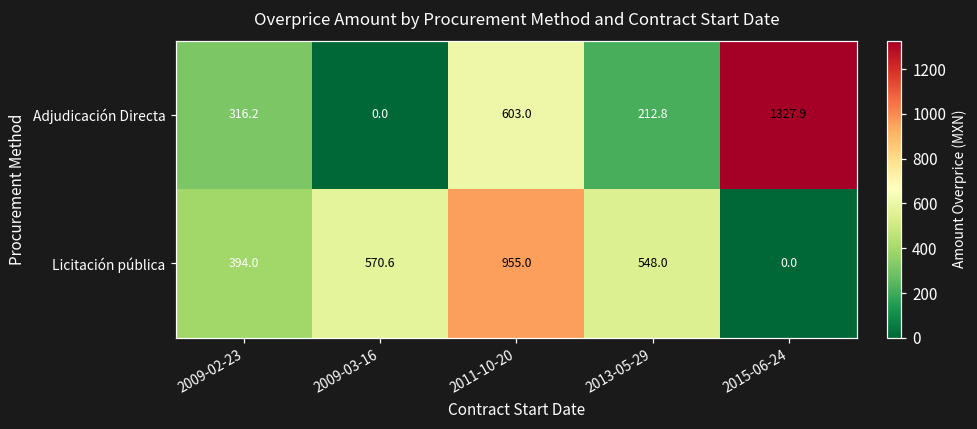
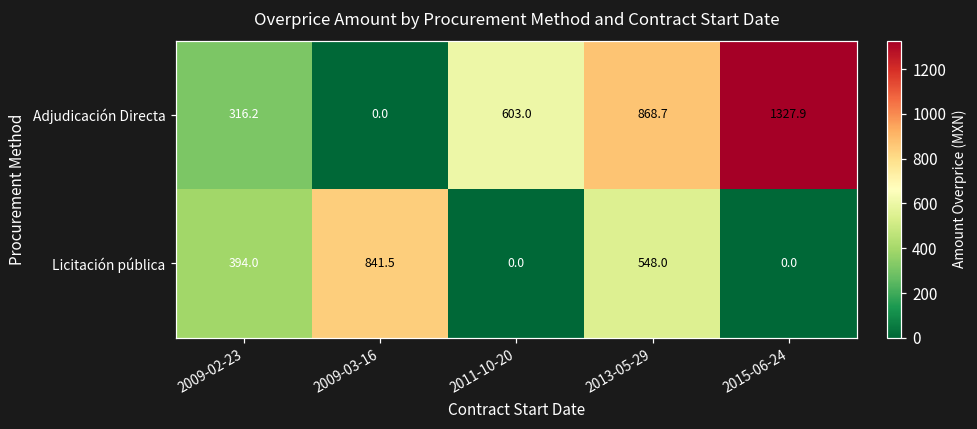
  {
    "Adjudicación Directa": {
      "2009-02-23": 316.2,
      "2009-03-16": 0.0,
      "2011-10-20": 603.0,
-     "2013-05-29": 212.8,
+     "2013-05-29": 868.7,
      "2015-06-24": 1327.9
    },
    "Licitación pública": {
      "2009-02-23": 394.0,
-     "2009-03-16": 570.6,
-     "2011-10-20": 955.0,
+     "2009-03-16": 841.5,
+     "2011-10-20": 0.0,
      "2013-05-29": 548.0,
      "2015-06-24": 0.0
    }
  }
